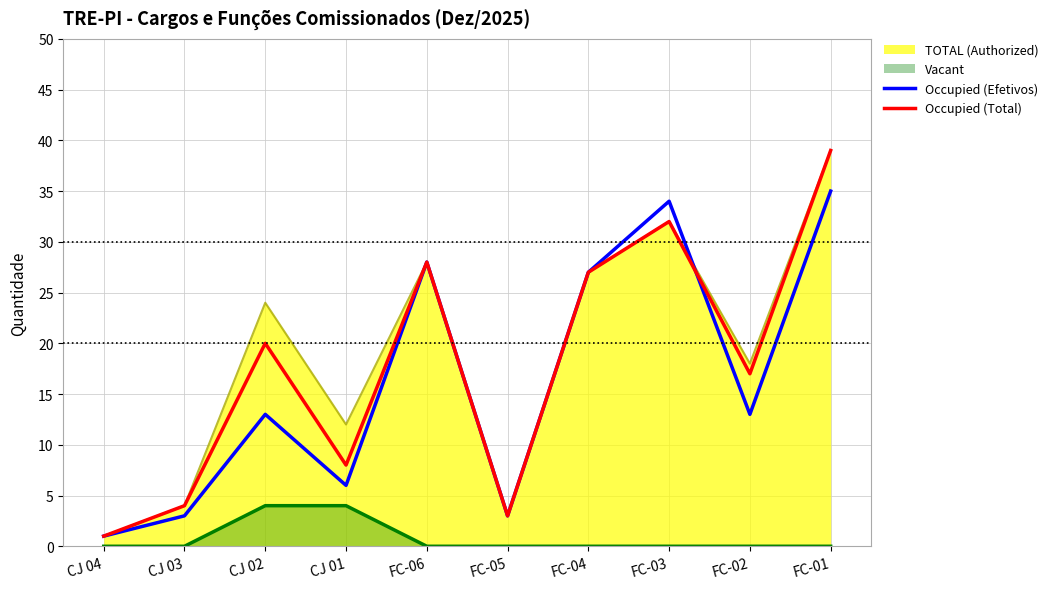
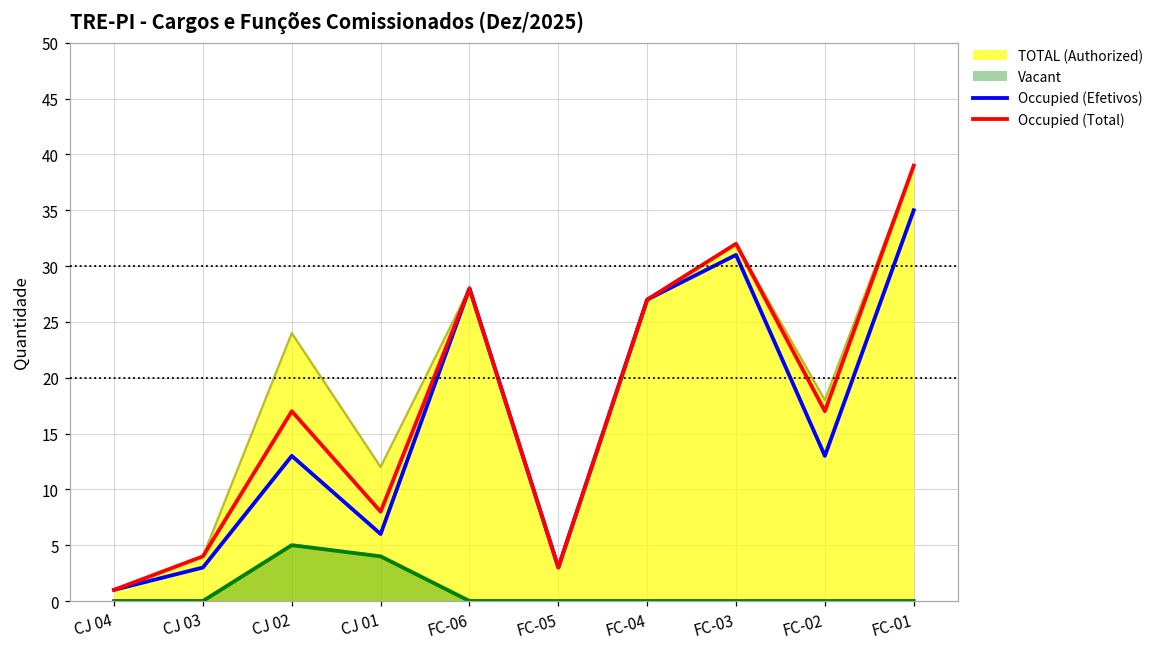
  {
    "TOTAL (Authorized)": {
      "CJ 02": 24,
      "CJ 01": 12,
      "FC-02": 18
    },
    "Vacant": {
      "CJ 04": 0,
      "CJ 03": 0,
-     "CJ 02": 4,
+     "CJ 02": 5,
      "CJ 01": 4,
      "FC-06": 0,
      "FC-05": 0,
      "FC-04": 0,
      "FC-03": 0,
      "FC-02": 0,
      "FC-01": 0
    },
    "Occupied (Efetivos)": {
      "CJ 03": 3,
      "CJ 02": 13,
      "CJ 01": 6,
-     "FC-03": 34,
+     "FC-03": 31,
      "FC-02": 13,
      "FC-01": 35
    },
    "Occupied (Total)": {
-     "CJ 02": 20,
+     "CJ 02": 17,
      "CJ 01": 8,
      "FC-02": 17
    }
  }
